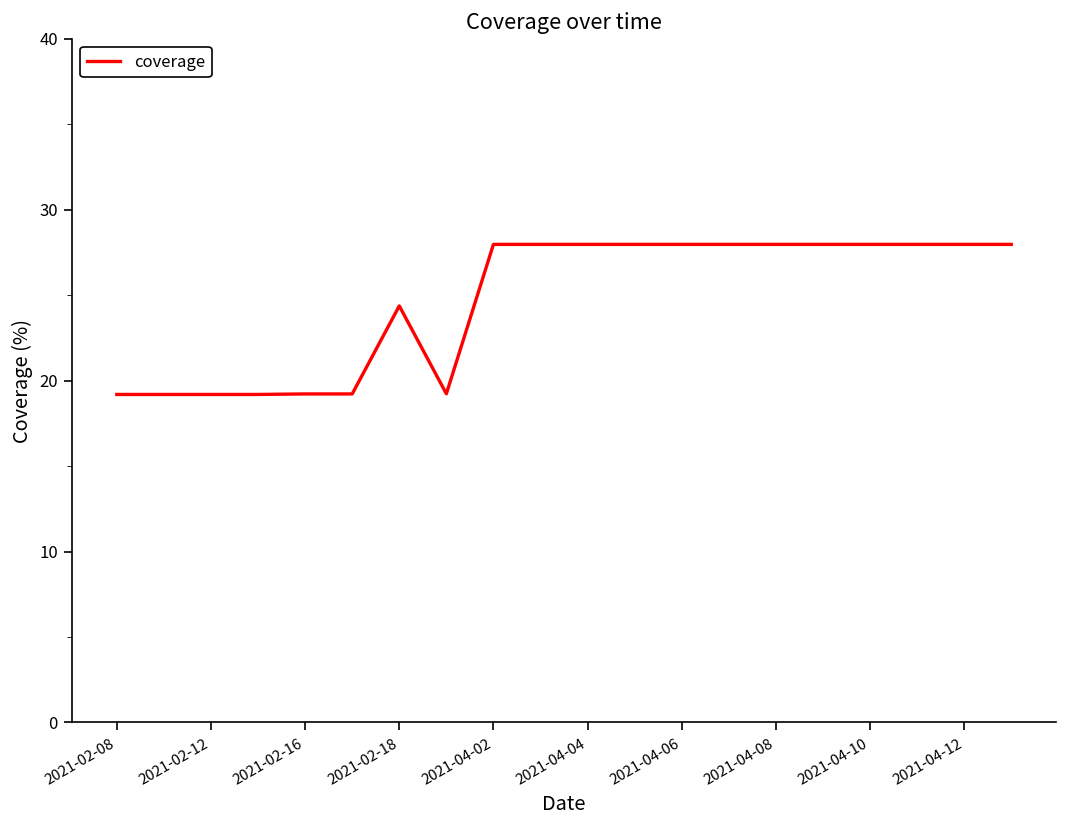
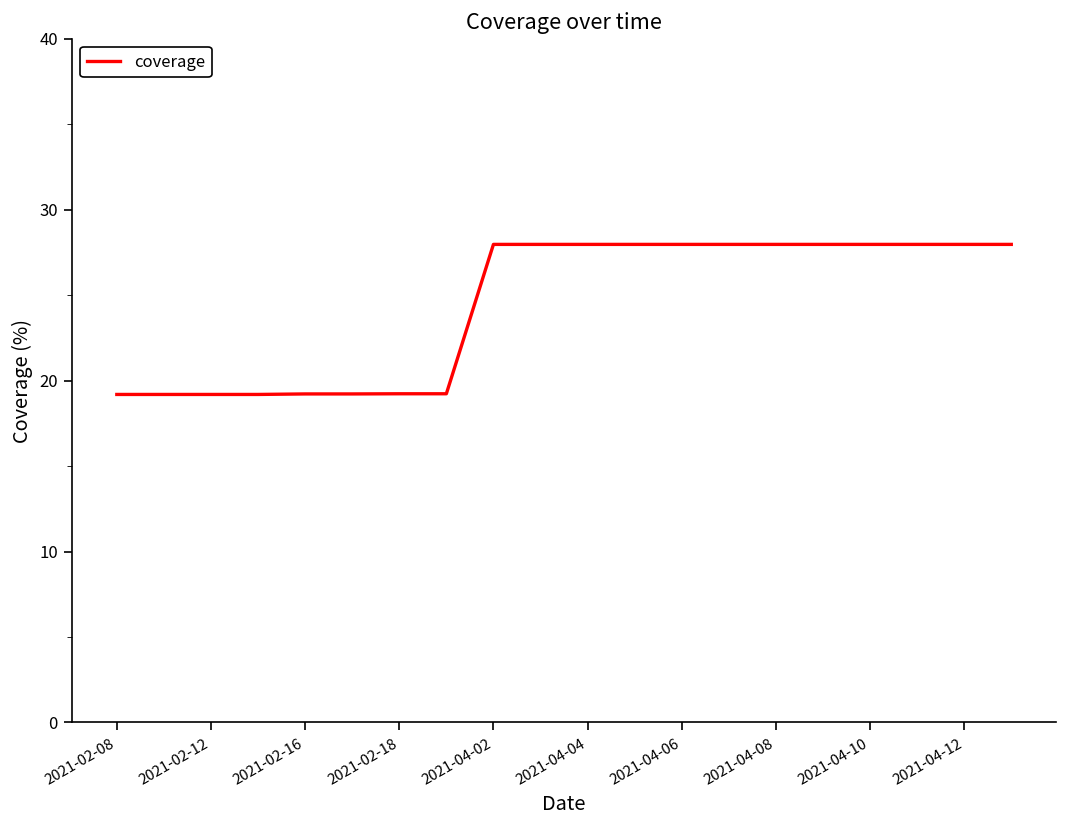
  {
    "2021-02-08": 19.2,
    "2021-02-12": 19.2,
    "2021-02-16": 19.2,
-   "2021-02-18": 24.4,
+   "2021-02-18": 19.2,
    "2021-04-02": 28.0,
    "2021-04-04": 28.0,
    "2021-04-06": 28.0,
    "2021-04-08": 28.0,
    "2021-04-10": 28.0,
    "2021-04-12": 28.0
  }
